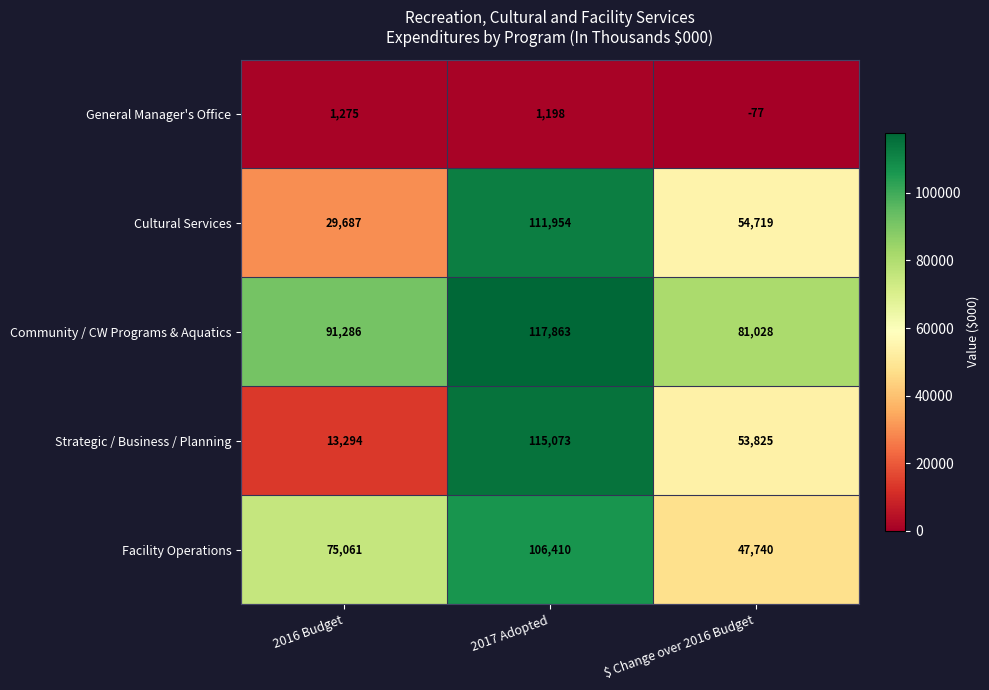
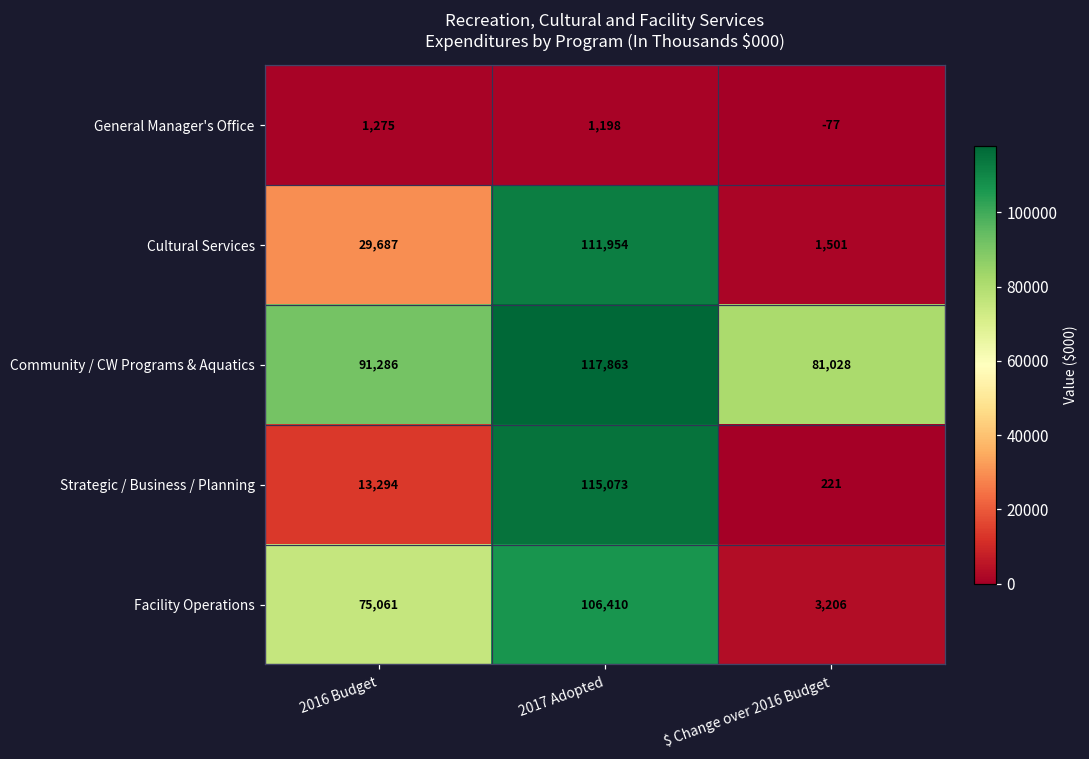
  {
    "General Manager's Office": {
      "2016 Budget": "1,275",
      "2017 Adopted": "1,198",
      "$ Change over 2016 Budget": "-77"
    },
    "Cultural Services": {
      "2016 Budget": "29,687",
      "2017 Adopted": "111,954",
-     "$ Change over 2016 Budget": "54,719"
+     "$ Change over 2016 Budget": "1,501"
    },
    "Community / CW Programs & Aquatics": {
      "2016 Budget": "91,286",
      "2017 Adopted": "117,863",
      "$ Change over 2016 Budget": "81,028"
    },
    "Strategic / Business / Planning": {
      "2016 Budget": "13,294",
      "2017 Adopted": "115,073",
-     "$ Change over 2016 Budget": "53,825"
+     "$ Change over 2016 Budget": "221"
    },
    "Facility Operations": {
      "2016 Budget": "75,061",
      "2017 Adopted": "106,410",
-     "$ Change over 2016 Budget": "47,740"
+     "$ Change over 2016 Budget": "3,206"
    }
  }
